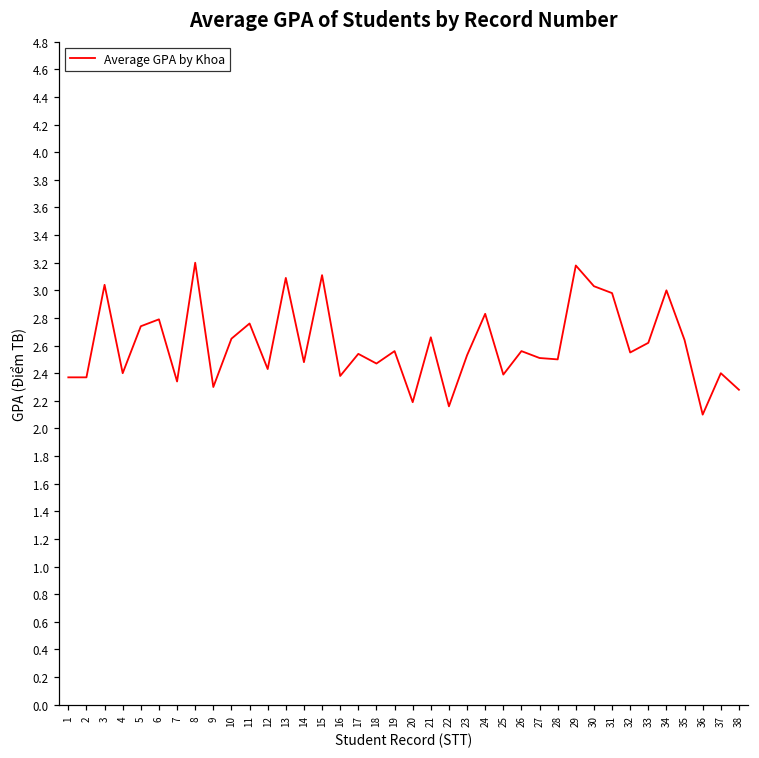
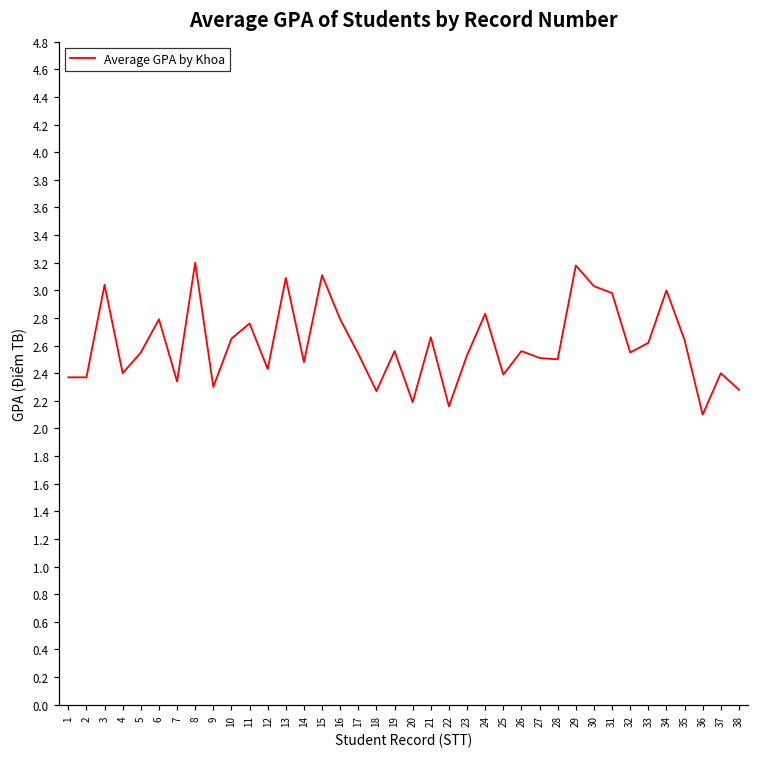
  {
    "1": 2.37,
    "2": 2.37,
    "3": 3.04,
    "4": 2.40,
-   "5": 2.74,
+   "5": 2.55,
    "6": 2.79,
    "7": 2.34,
    "8": 3.20,
    "9": 2.30,
    "10": 2.65,
    "11": 2.76,
    "12": 2.43,
    "13": 3.09,
    "14": 2.48,
    "15": 3.11,
-   "16": 2.38,
+   "16": 2.79,
    "17": 2.54,
-   "18": 2.47,
+   "18": 2.27,
    "19": 2.56,
    "20": 2.19,
    "21": 2.66,
    "22": 2.16,
    "23": 2.53,
    "24": 2.83,
    "25": 2.39,
    "26": 2.56,
    "27": 2.51,
    "28": 2.50,
    "29": 3.18,
    "30": 3.03,
    "31": 2.98,
    "32": 2.55,
    "33": 2.62,
    "34": 3.00,
    "35": 2.64,
    "36": 2.10,
    "37": 2.40,
    "38": 2.28
  }
